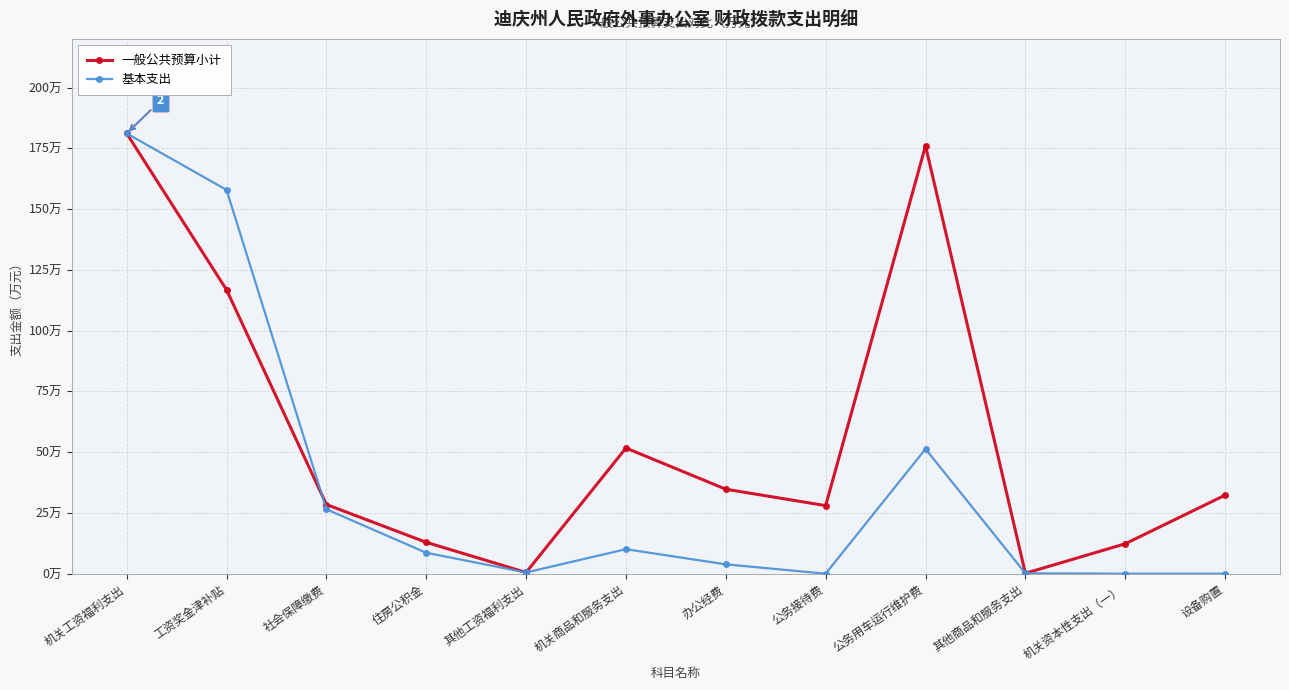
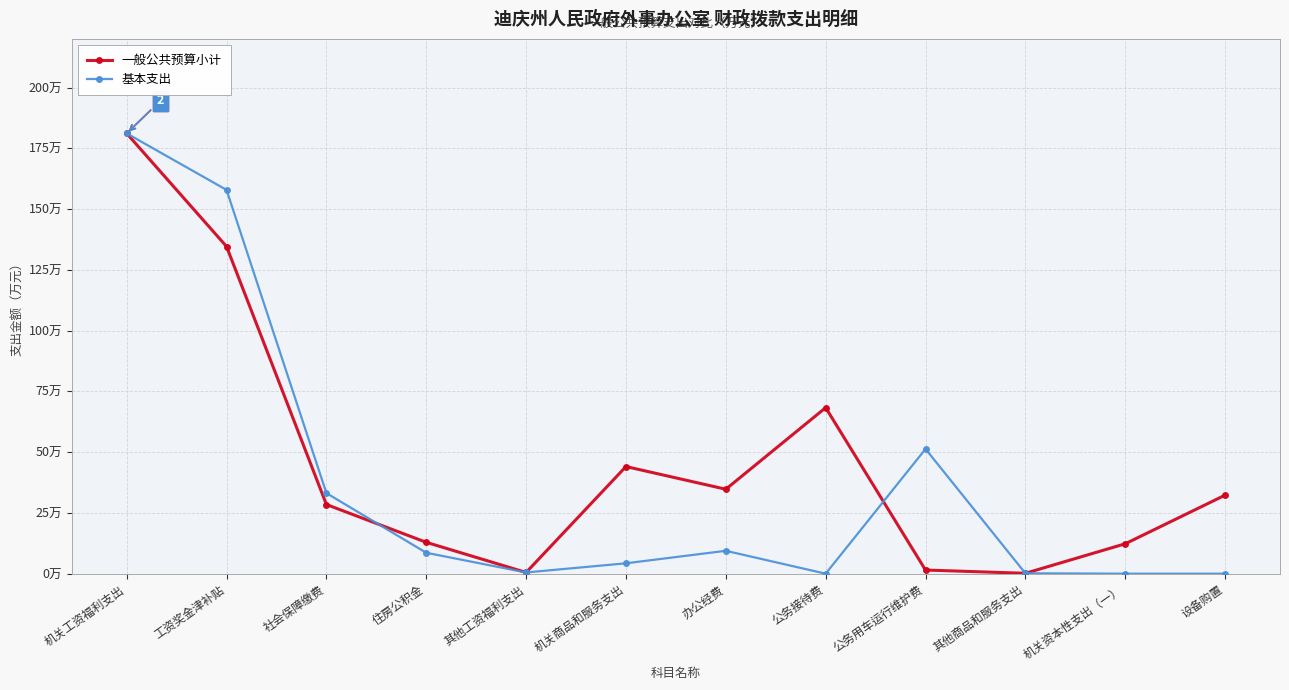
  {
    "一般公共预算小计": {
-     "工资奖金津补贴": "117万",
+     "工资奖金津补贴": "135万",
      "社会保障缴费": "28万",
      "住房公积金": "13万",
-     "机关商品和服务支出": "52万",
+     "机关商品和服务支出": "44万",
      "办公经费": "35万",
-     "公务接待费": "28万",
-     "公务用车运行维护费": "176万",
+     "公务接待费": "68万",
+     "公务用车运行维护费": "2万",
      "机关资本性支出（一）": "12万",
      "设备购置": "32万"
    },
    "基本支出": {
      "工资奖金津补贴": "158万",
-     "社会保障缴费": "26万",
+     "社会保障缴费": "33万",
      "住房公积金": "9万",
-     "机关商品和服务支出": "10万",
-     "办公经费": "4万",
+     "机关商品和服务支出": "4万",
+     "办公经费": "9万",
      "公务接待费": "0万",
      "公务用车运行维护费": "51万",
      "机关资本性支出（一）": "0万",
      "设备购置": "0万"
    }
  }
